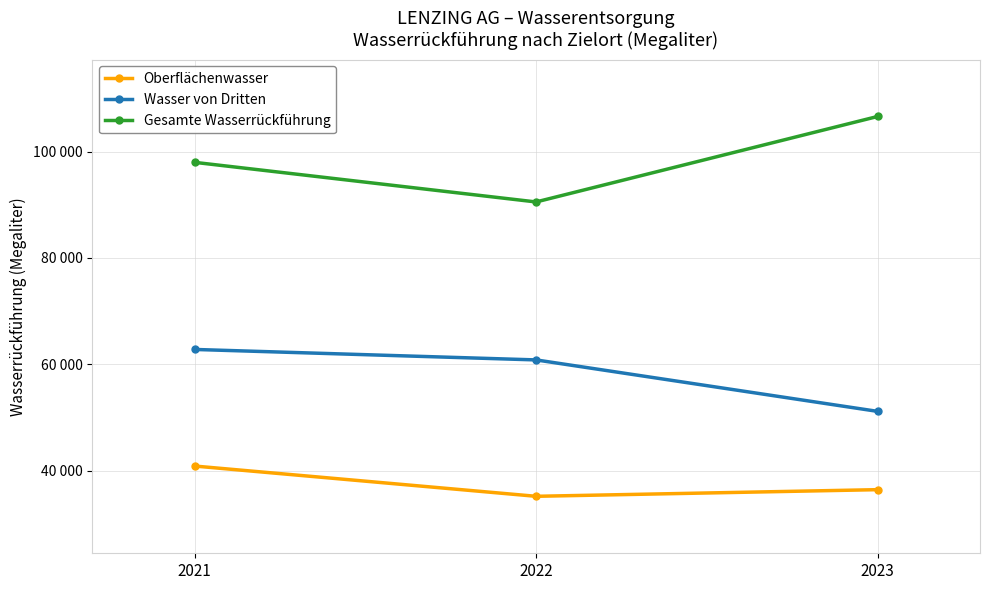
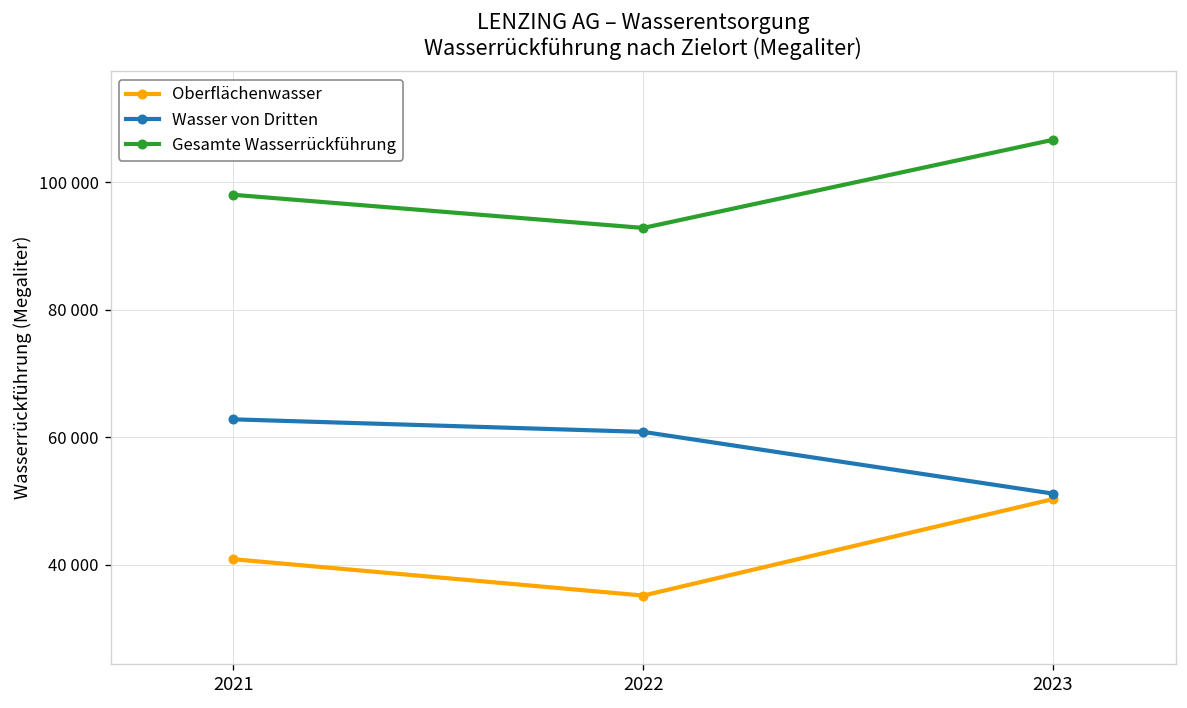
  {
    "Oberflächenwasser": {
      "2021": 41000,
      "2022": 35000,
-     "2023": 36000
+     "2023": 50000
    },
    "Wasser von Dritten": {
      "2021": 63000,
      "2022": 61000,
      "2023": 51000
    },
    "Gesamte Wasserrückführung": {
      "2021": 98000,
-     "2022": 91000,
+     "2022": 93000,
      "2023": 107000
    }
  }
